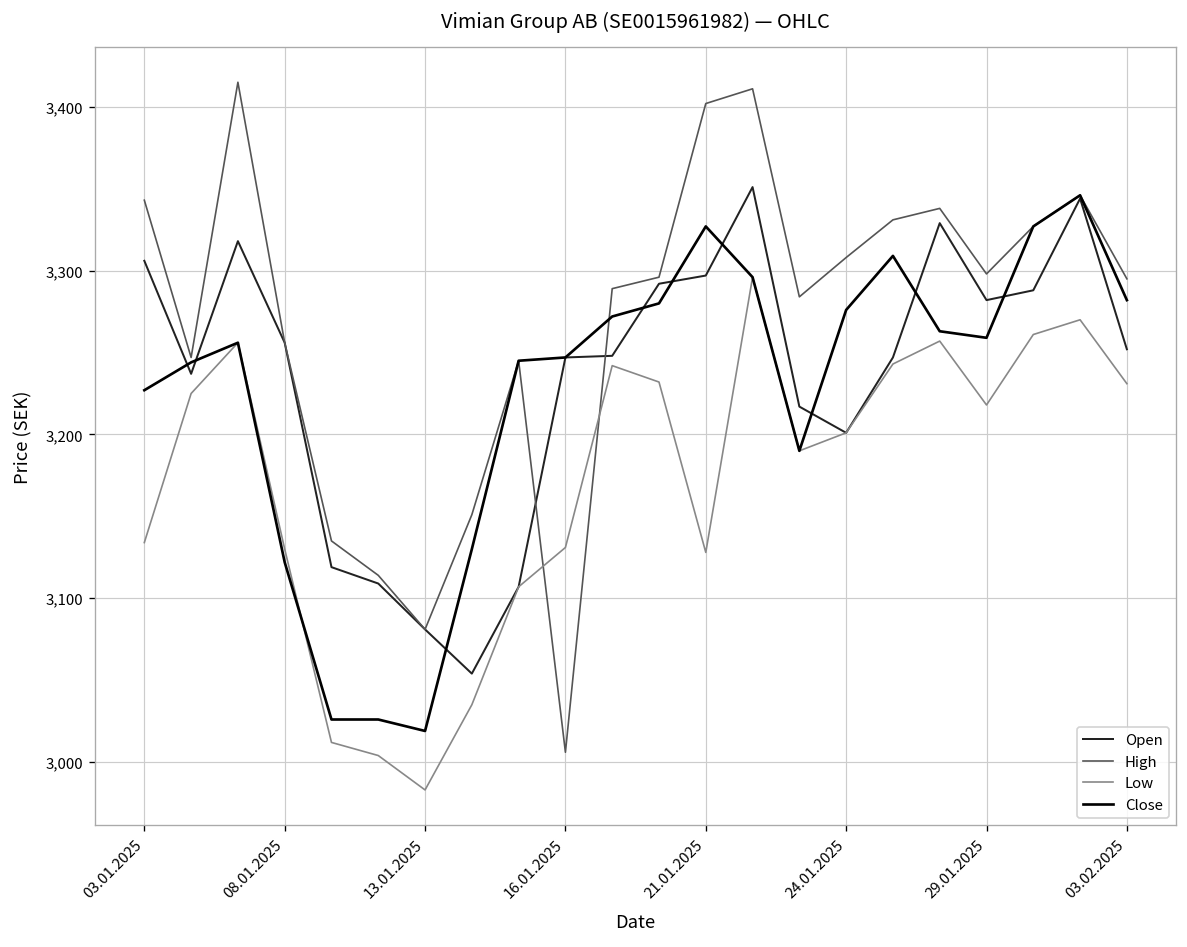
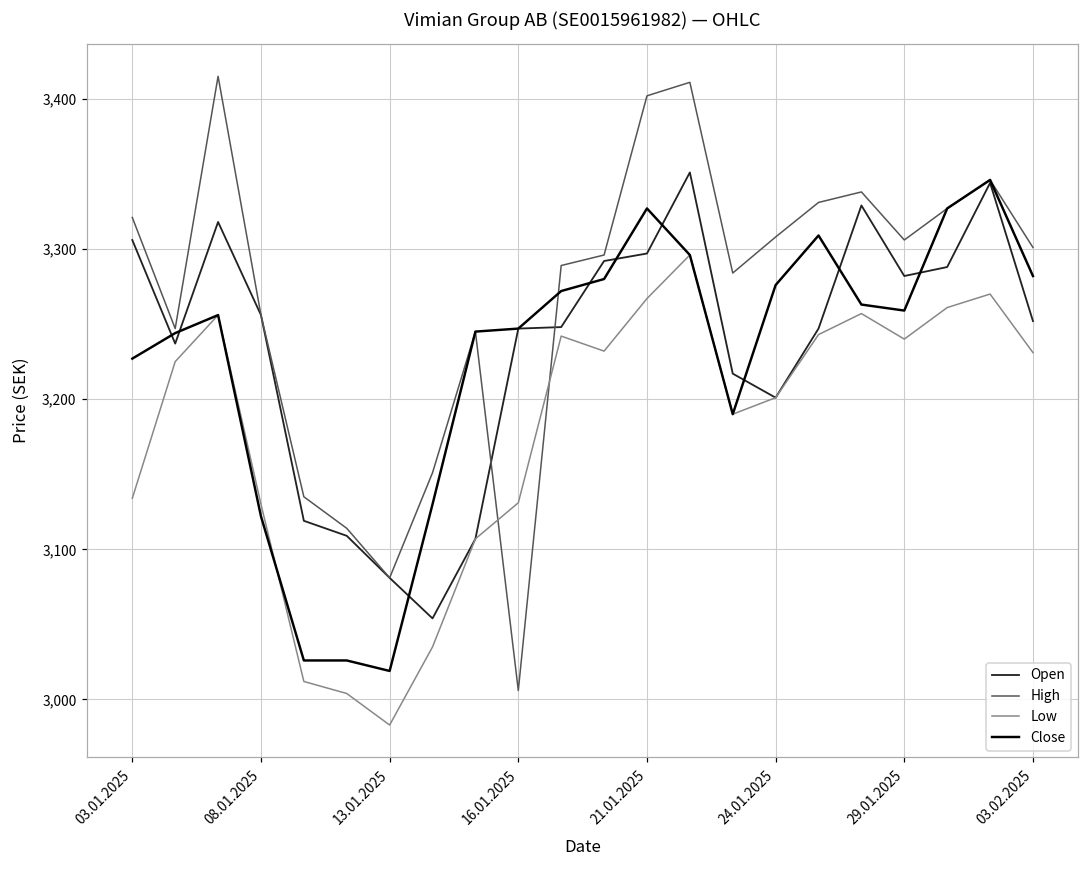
  {
    "High": {
-     "03.01.2025": "3,343",
+     "03.01.2025": "3,321",
      "16.01.2025": "3,006",
      "21.01.2025": "3,402",
      "24.01.2025": "3,308",
-     "29.01.2025": "3,298",
-     "03.02.2025": "3,295"
+     "29.01.2025": "3,306",
+     "03.02.2025": "3,301"
    },
    "Low": {
      "03.01.2025": "3,134",
      "08.01.2025": "3,130",
      "13.01.2025": "2,983",
      "16.01.2025": "3,131",
-     "21.01.2025": "3,128",
-     "29.01.2025": "3,218",
+     "21.01.2025": "3,267",
+     "29.01.2025": "3,240",
      "03.02.2025": "3,231"
    }
  }
